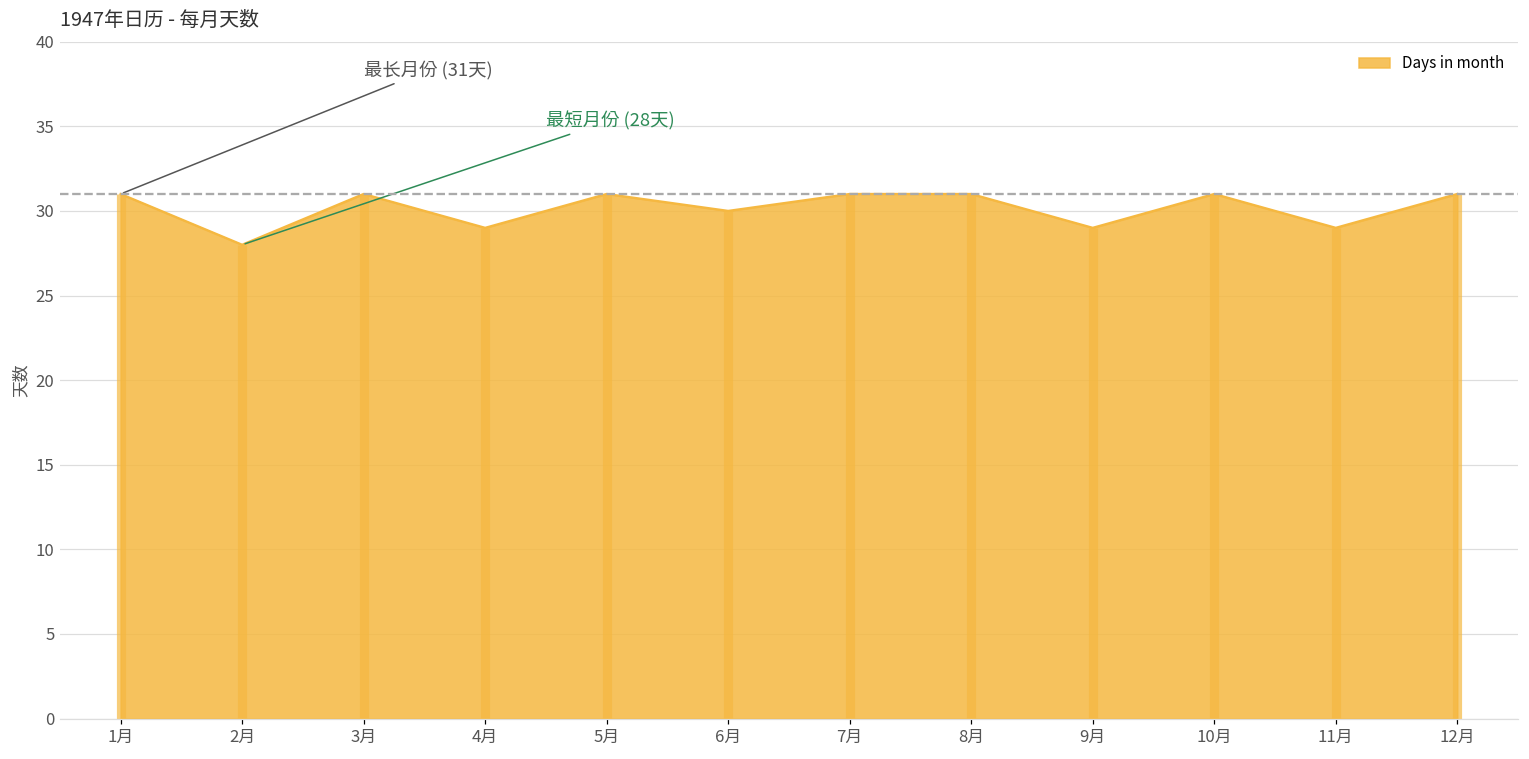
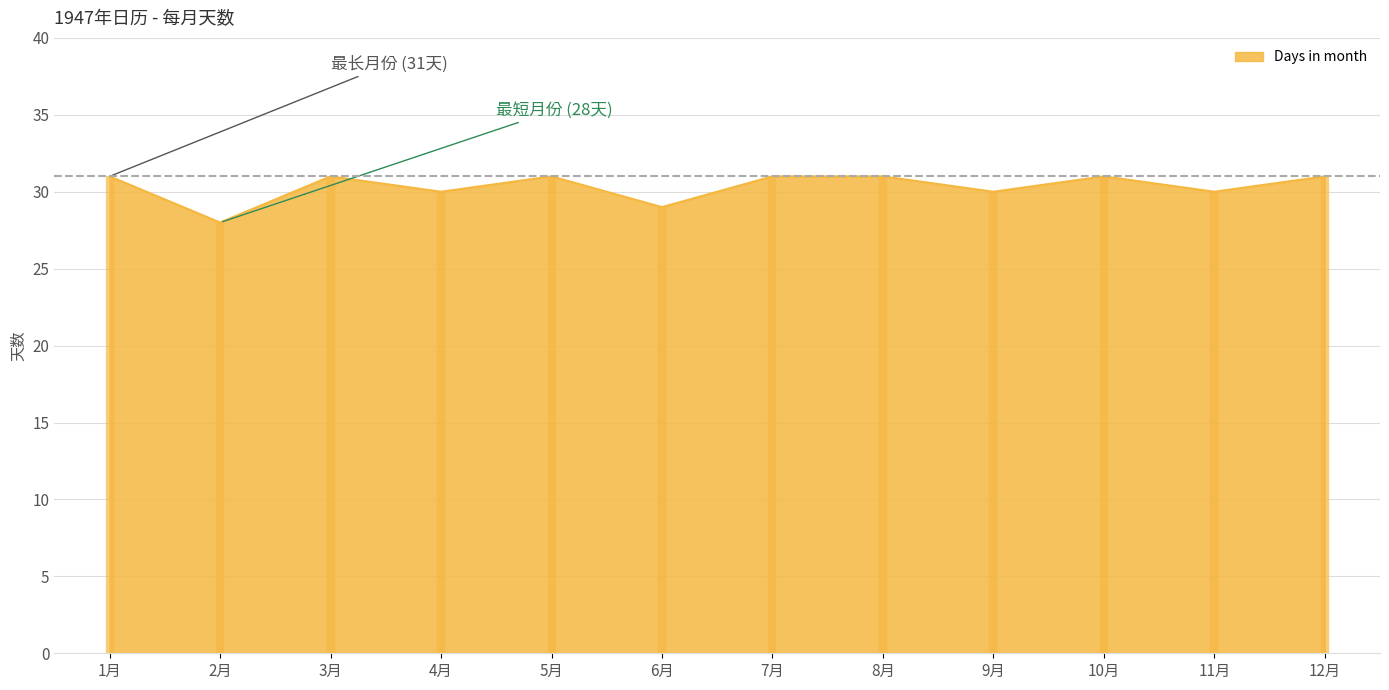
  {
    "1月": 31,
    "2月": 28,
-   "4月": 29,
-   "6月": 30,
+   "4月": 30,
+   "6月": 29,
    "7月": 31,
    "8月": 31,
-   "9月": 29,
+   "9月": 30,
    "10月": 31,
-   "11月": 29,
+   "11月": 30,
    "12月": 31
  }
